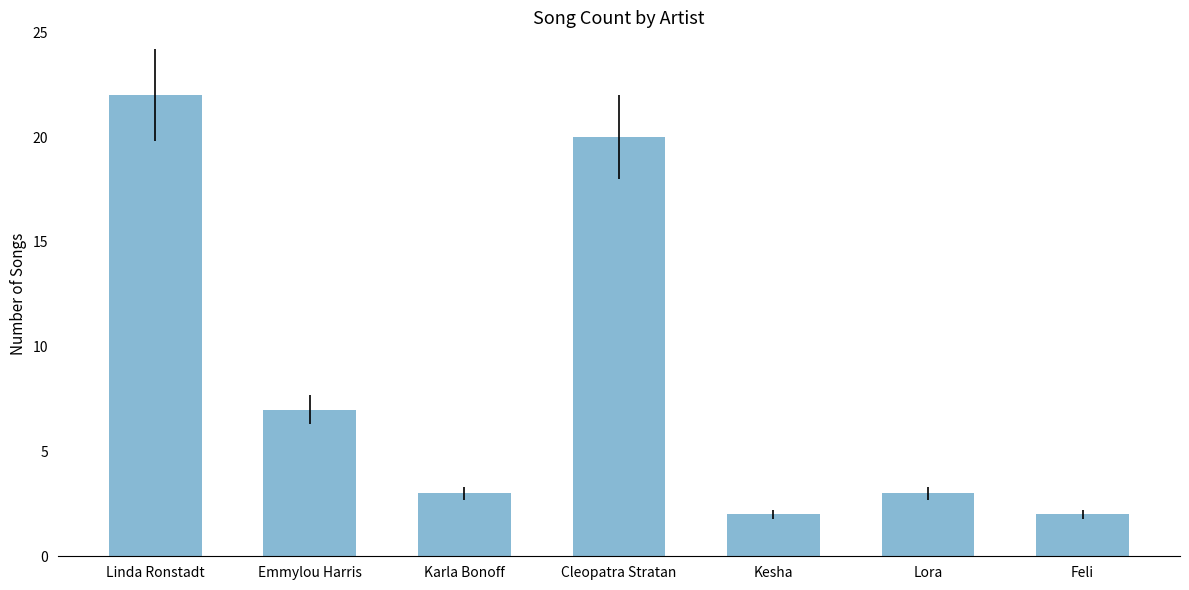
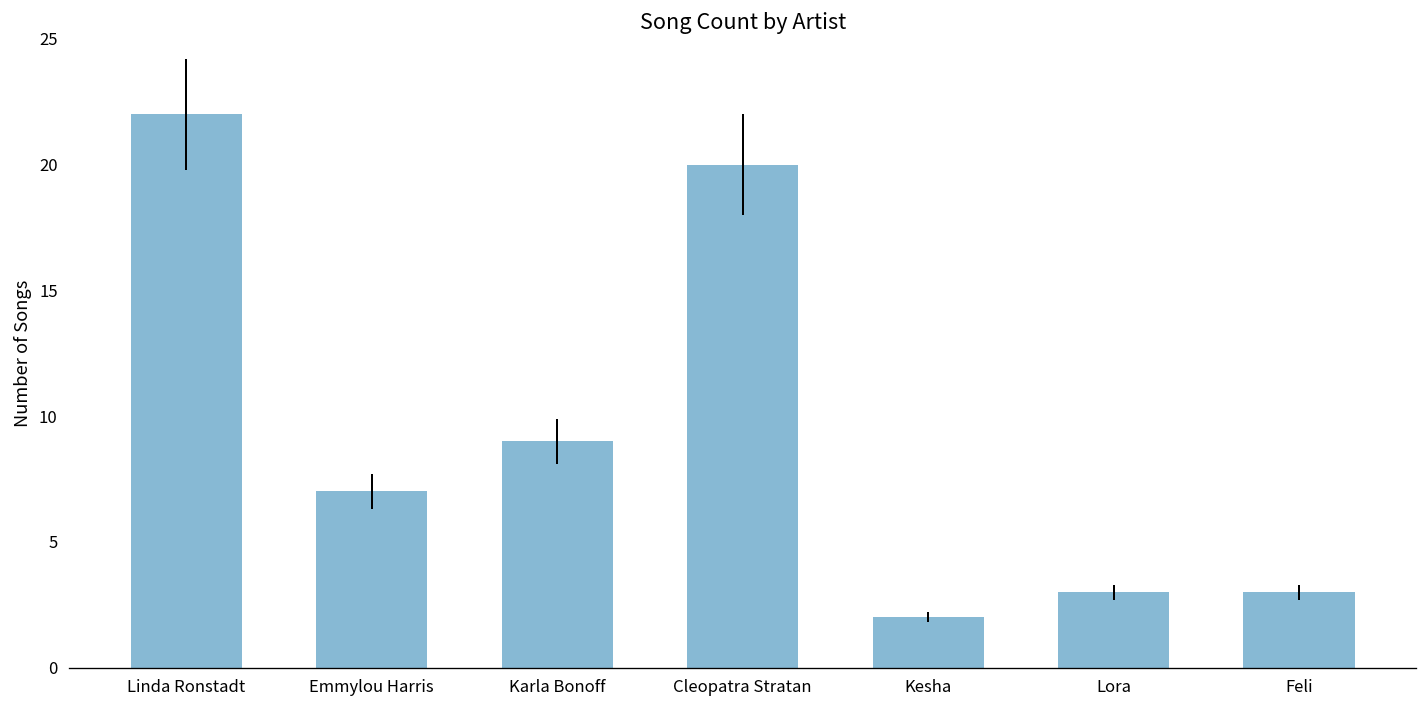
  {
    "Linda Ronstadt": 22,
    "Emmylou Harris": 7,
-   "Karla Bonoff": 3,
+   "Karla Bonoff": 9,
    "Cleopatra Stratan": 20,
    "Kesha": 2,
    "Lora": 3,
-   "Feli": 2
+   "Feli": 3
  }
